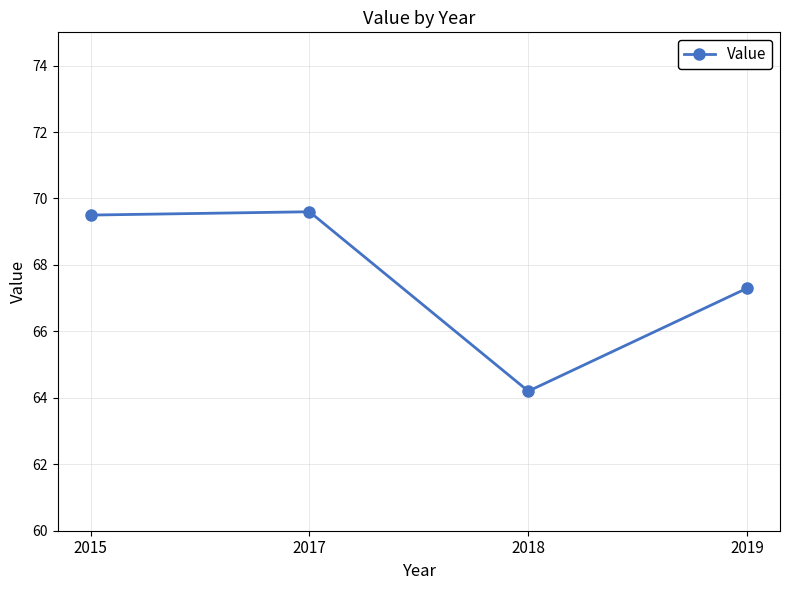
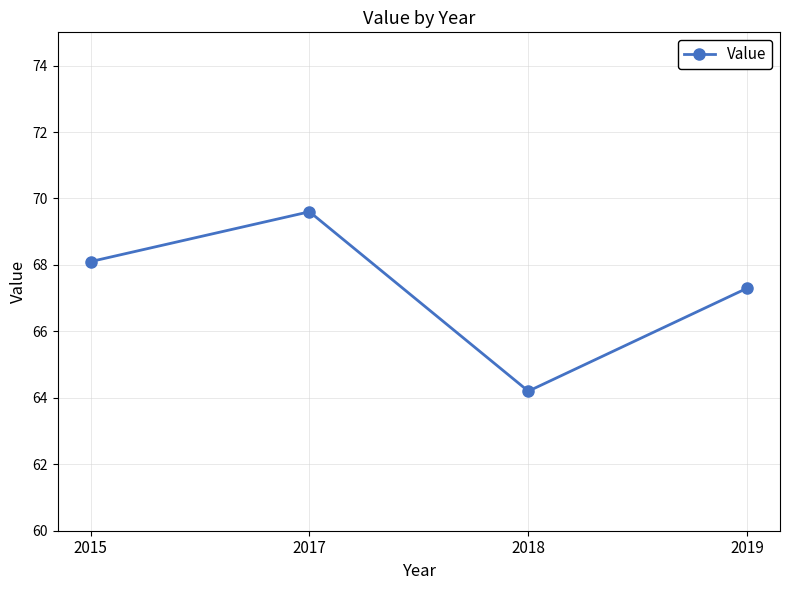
  {
-   "2015": 69.5,
+   "2015": 68.1,
    "2017": 69.6,
    "2018": 64.2,
    "2019": 67.3
  }
